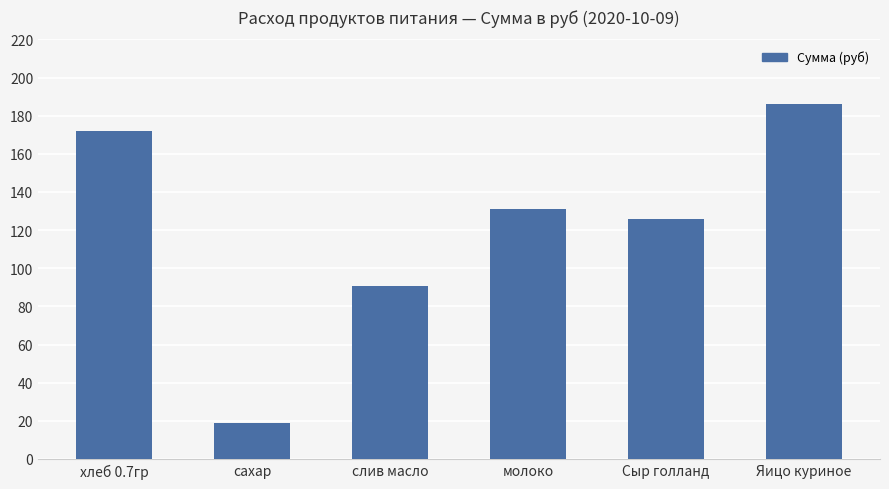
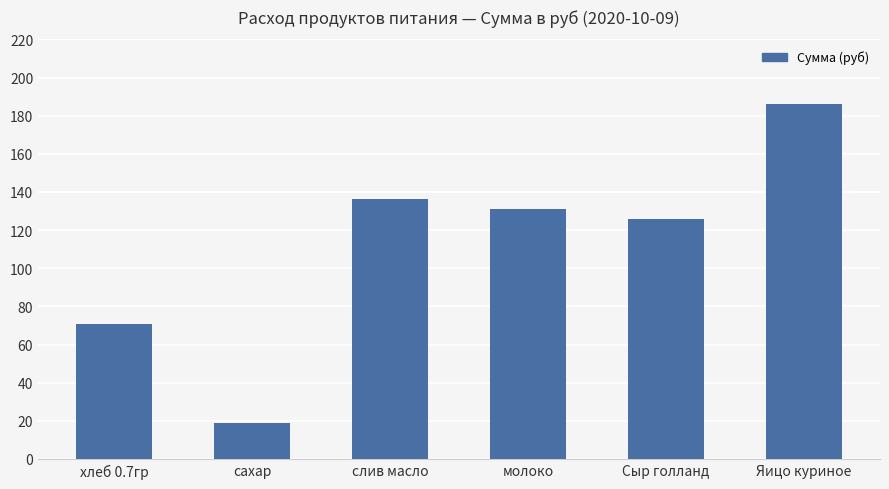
  {
-   "хлеб 0.7гр": 172,
+   "хлеб 0.7гр": 71,
    "сахар": 19,
-   "слив масло": 91,
+   "слив масло": 136,
    "молоко": 131,
    "Сыр голланд": 126,
    "Яицо куриное": 186
  }
